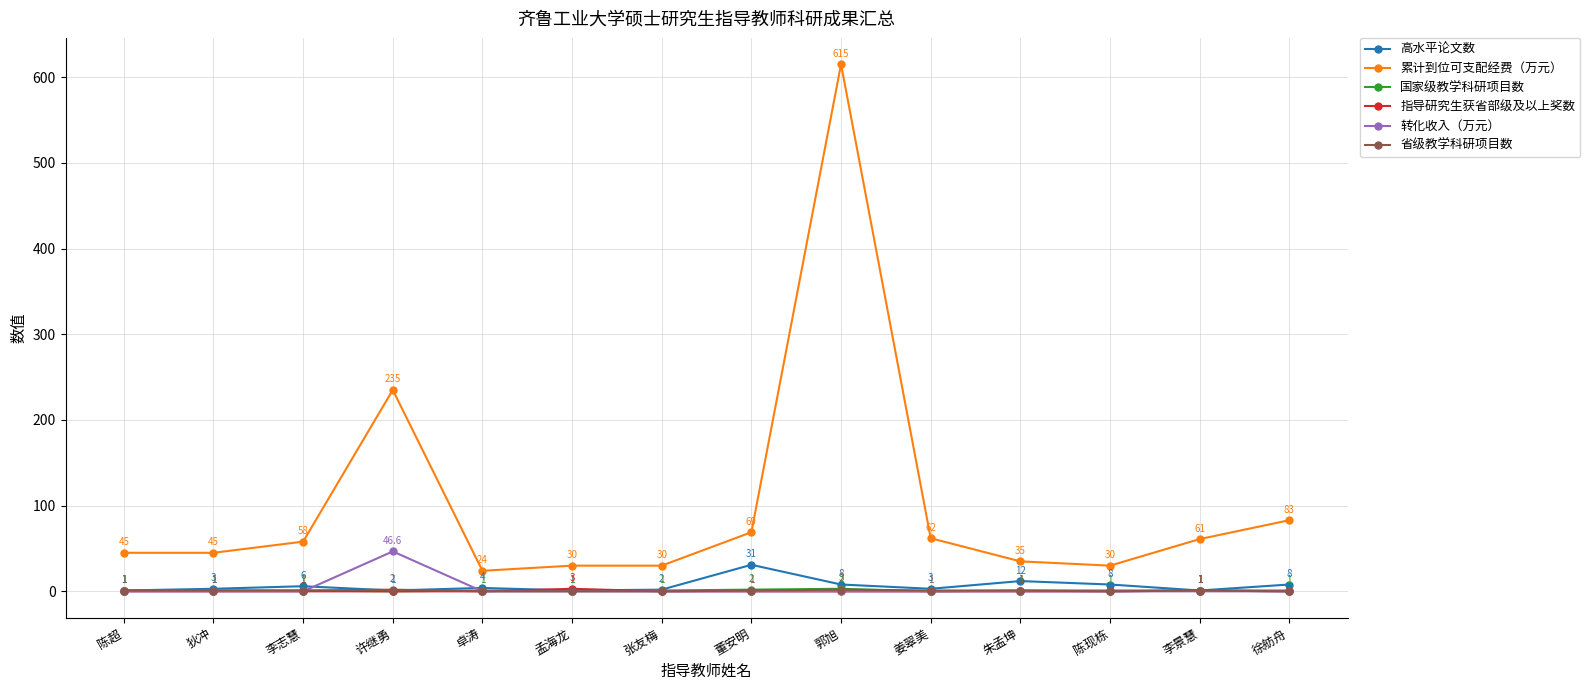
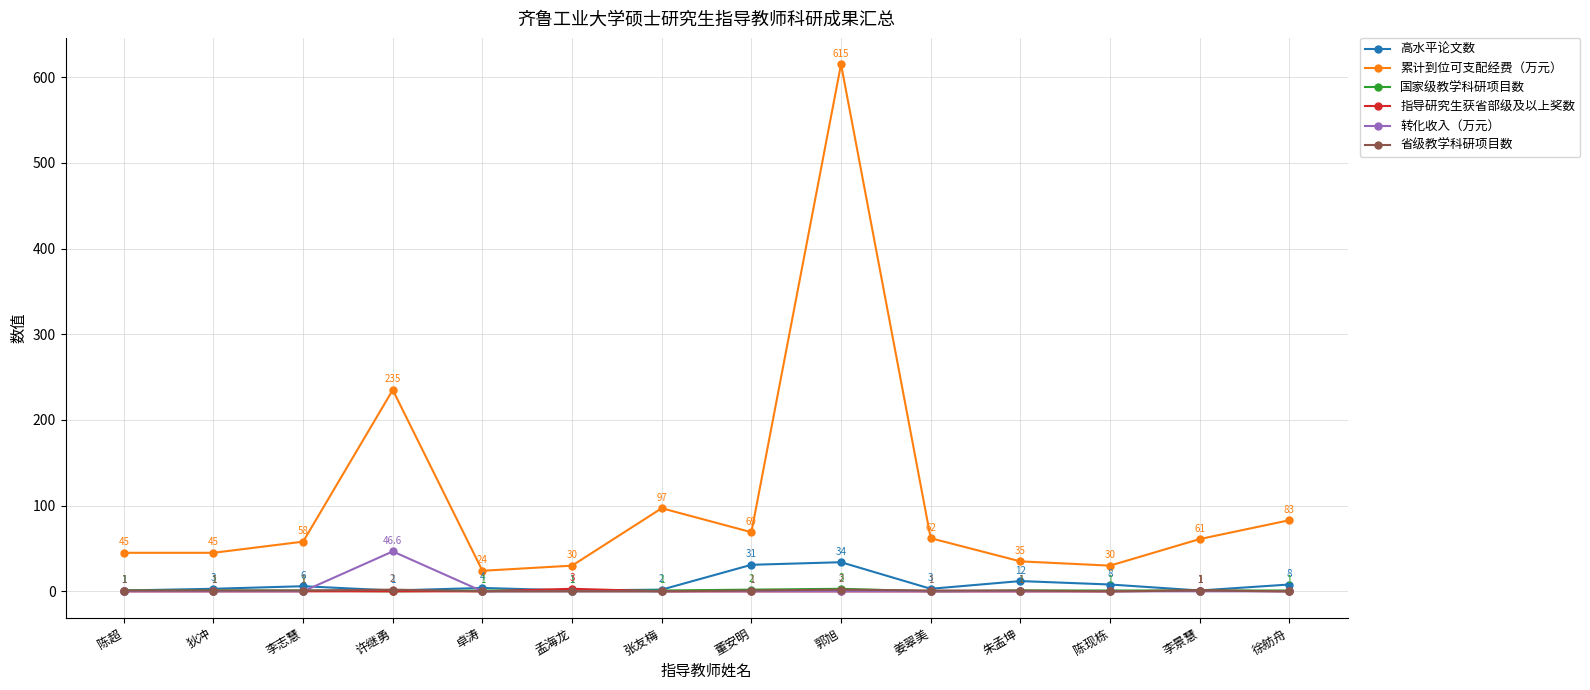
  {
    "高水平论文数": {
      "董安明": 31,
-     "郭旭": 8,
+     "郭旭": 34,
      "朱孟坤": 12
    },
    "累计到位可支配经费（万元）": {
      "陈超": 45,
      "狄冲": 45,
      "李志慧": 58,
      "许继勇": 235,
      "卓涛": 24,
      "孟海龙": 30,
-     "张友梅": 30,
+     "张友梅": 97,
      "董安明": 69,
      "郭旭": 615,
      "姜翠美": 62,
      "朱孟坤": 35,
      "陈现栋": 30,
      "李景慧": 61,
      "徐舫舟": 83
    },
    "转化收入（万元）": {
      "许继勇": 46.6
    }
  }
